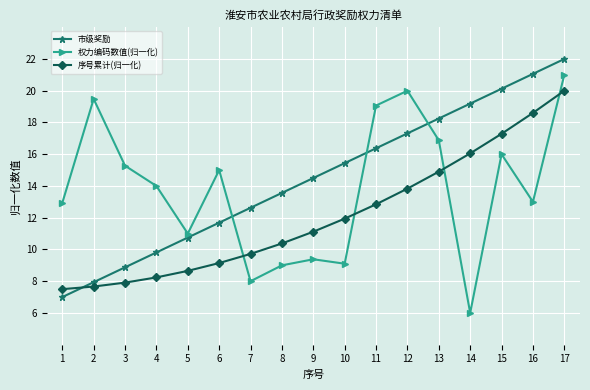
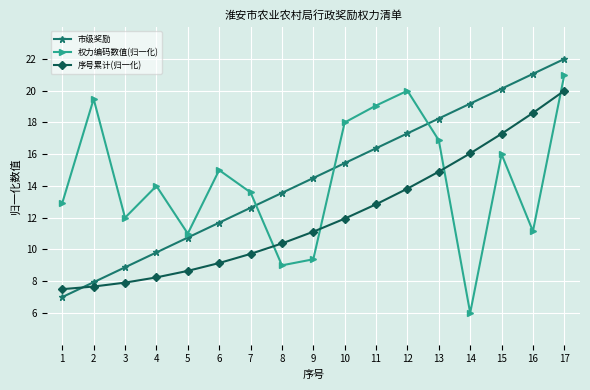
  {
    "权力编码数值(归一化)": {
      "1": 12.9,
      "2": 19.5,
-     "3": 15.3,
+     "3": 12.0,
      "4": 14.0,
      "5": 11.0,
      "6": 15.0,
-     "7": 8.0,
+     "7": 13.6,
      "8": 9.0,
      "9": 9.4,
-     "10": 9.1,
+     "10": 18.0,
      "11": 19.1,
      "12": 20.0,
      "13": 16.9,
      "14": 6.0,
      "15": 16.0,
-     "16": 13.0,
+     "16": 11.1,
      "17": 21.0
    }
  }
